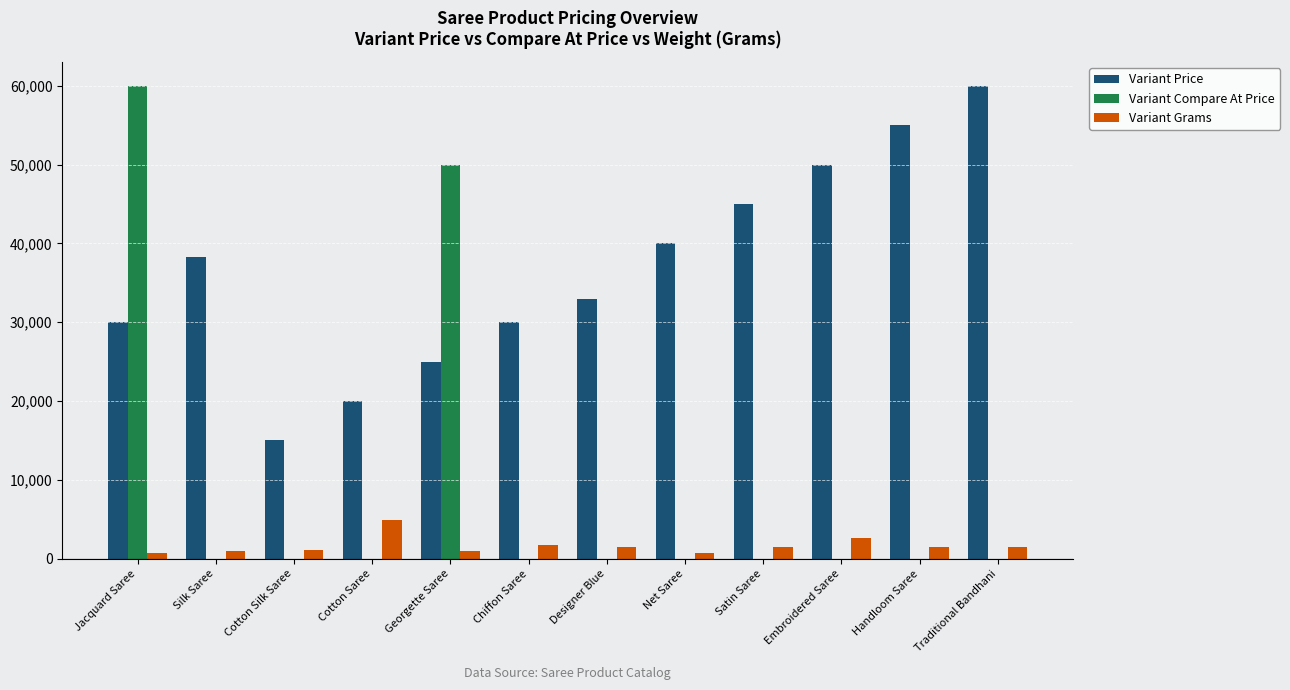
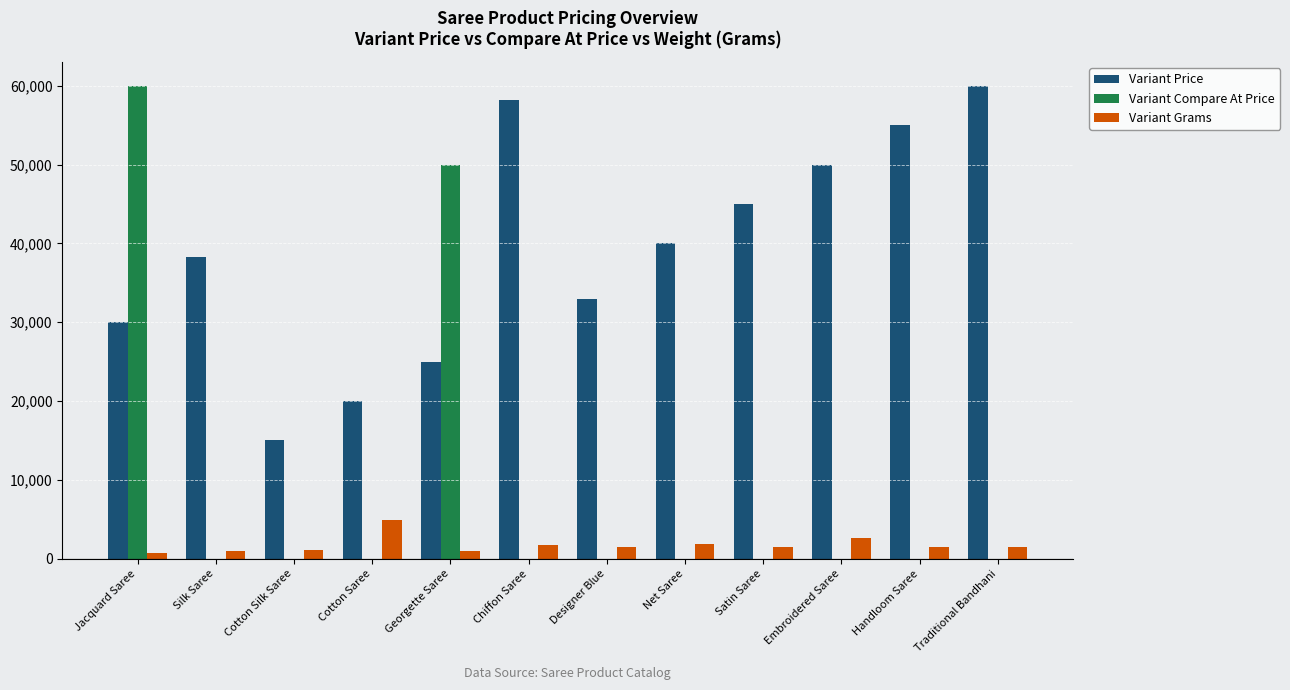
  {
    "Variant Price": {
      "Jacquard Saree": "30,000",
      "Silk Saree": "38,000",
      "Cotton Silk Saree": "15,000",
      "Cotton Saree": "20,000",
      "Georgette Saree": "25,000",
-     "Chiffon Saree": "30,000",
+     "Chiffon Saree": "58,000",
      "Designer Blue": "33,000",
      "Net Saree": "40,000",
      "Satin Saree": "45,000",
      "Embroidered Saree": "50,000",
      "Handloom Saree": "55,000",
      "Traditional Bandhani": "60,000"
    },
    "Variant Compare At Price": {
      "Jacquard Saree": "60,000",
      "Silk Saree": "0",
      "Cotton Silk Saree": "0",
      "Cotton Saree": "0",
      "Georgette Saree": "50,000",
      "Chiffon Saree": "0",
      "Designer Blue": "0",
      "Net Saree": "0",
      "Satin Saree": "0",
      "Embroidered Saree": "0",
      "Handloom Saree": "0",
      "Traditional Bandhani": "0"
    },
    "Variant Grams": {
      "Jacquard Saree": "1,000",
      "Silk Saree": "1,000",
      "Cotton Silk Saree": "1,000",
      "Cotton Saree": "5,000",
      "Georgette Saree": "1,000",
      "Chiffon Saree": "2,000",
      "Designer Blue": "2,000",
-     "Net Saree": "1,000",
+     "Net Saree": "2,000",
      "Satin Saree": "2,000",
      "Embroidered Saree": "3,000",
      "Handloom Saree": "2,000",
      "Traditional Bandhani": "2,000"
    }
  }
